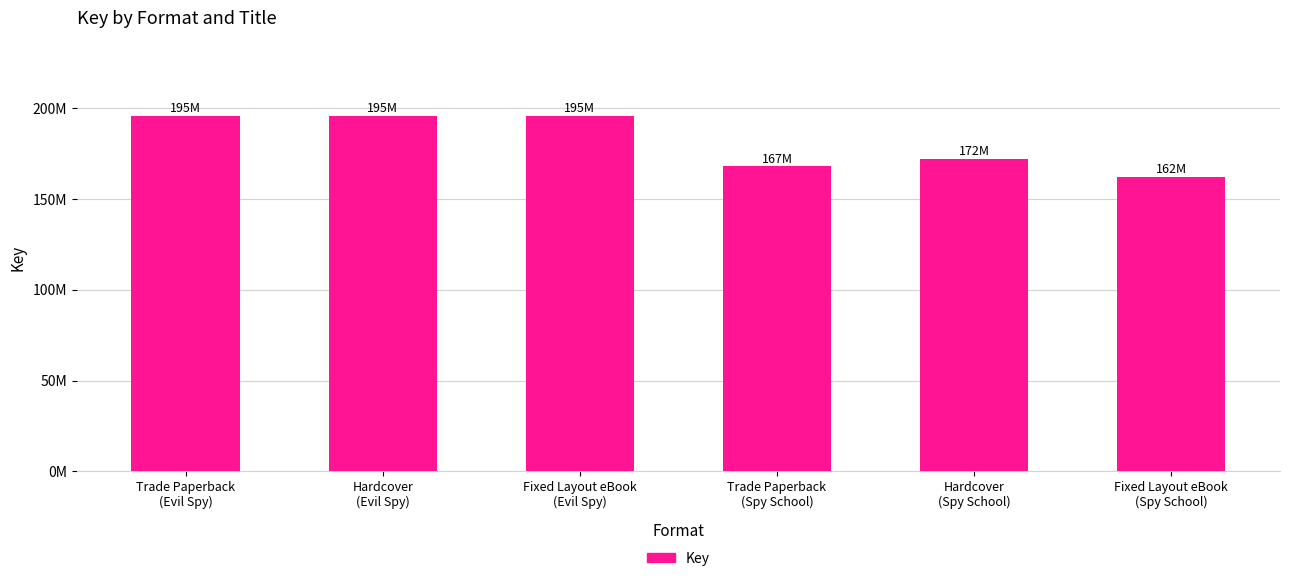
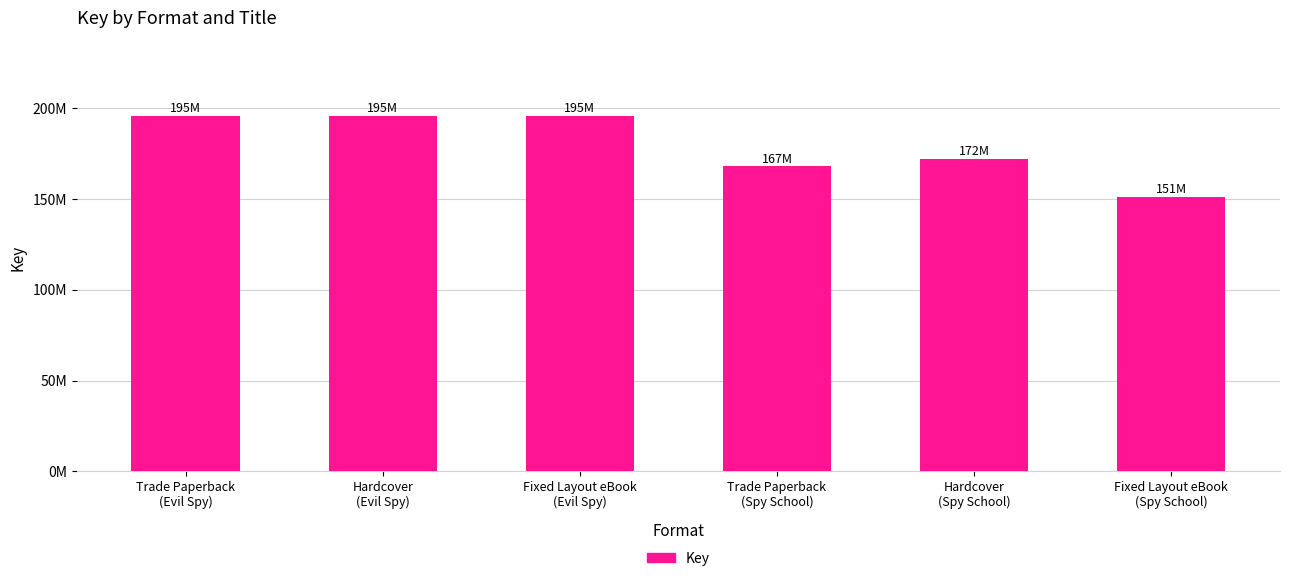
  {
    "Hardcover (Spy School)": "172M",
-   "Fixed Layout eBook (Spy School)": "162M"
+   "Fixed Layout eBook (Spy School)": "151M"
  }
